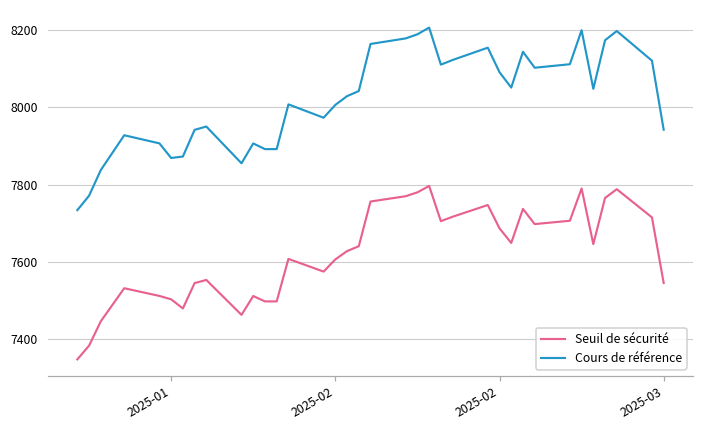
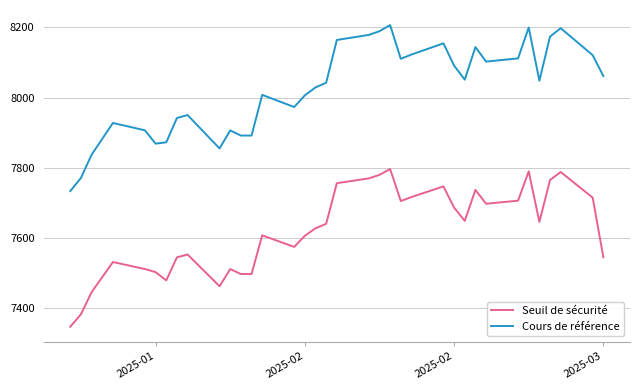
  {
    "Seuil de sécurité": {
      "2025-01": 7500,
      "2025-03": 7540
    },
    "Cours de référence": {
      "2025-01": 7870,
-     "2025-03": 7940
+     "2025-03": 8060
    }
  }
